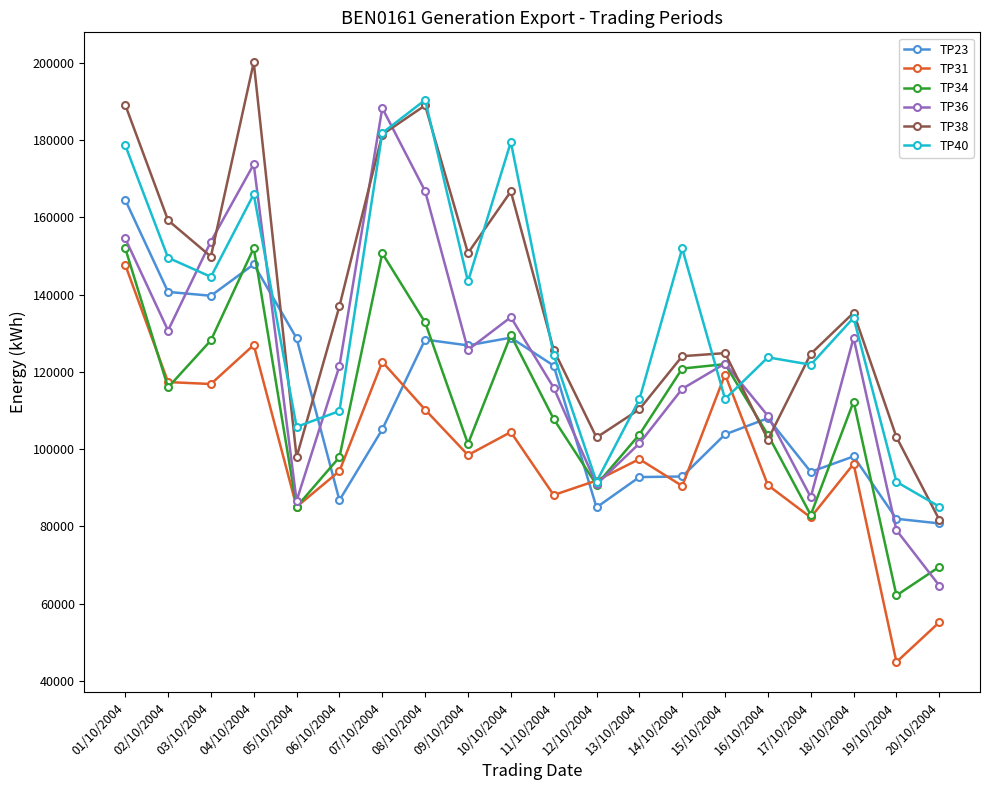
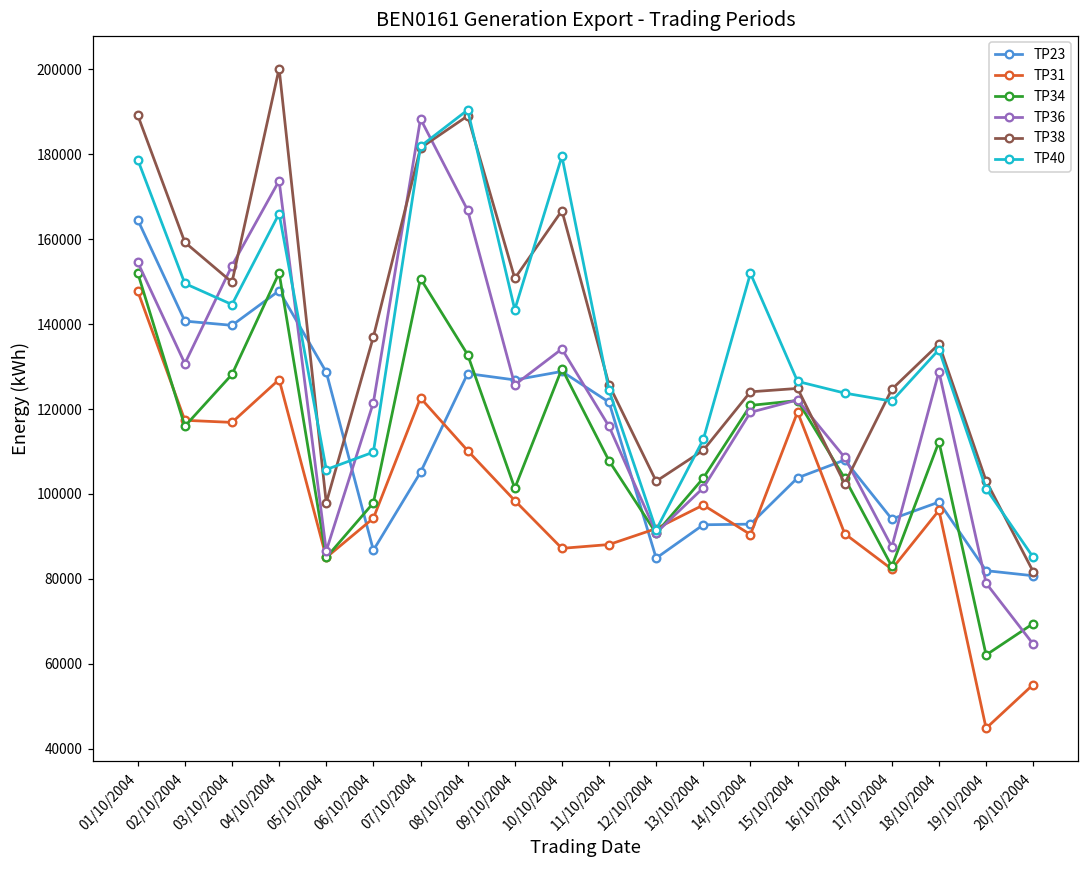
  {
    "TP23": {
      "01/10/2004": 165000,
      "02/10/2004": 141000,
      "03/10/2004": 140000,
      "04/10/2004": 148000,
      "05/10/2004": 129000,
      "06/10/2004": 87000,
      "07/10/2004": 105000,
      "08/10/2004": 128000,
      "09/10/2004": 127000,
      "11/10/2004": 122000,
      "12/10/2004": 85000,
      "13/10/2004": 93000,
      "14/10/2004": 93000,
      "15/10/2004": 104000,
      "17/10/2004": 94000,
      "18/10/2004": 98000,
      "19/10/2004": 82000,
      "20/10/2004": 81000
    },
    "TP31": {
      "01/10/2004": 148000,
      "02/10/2004": 117000,
      "03/10/2004": 117000,
      "04/10/2004": 127000,
      "06/10/2004": 94000,
      "07/10/2004": 123000,
      "08/10/2004": 110000,
      "09/10/2004": 98000,
-     "10/10/2004": 104000,
+     "10/10/2004": 87000,
      "11/10/2004": 88000,
      "13/10/2004": 97000,
      "14/10/2004": 90000,
      "15/10/2004": 119000,
      "16/10/2004": 91000,
      "18/10/2004": 96000,
      "19/10/2004": 45000,
      "20/10/2004": 55000
    },
    "TP34": {
      "01/10/2004": 152000,
      "02/10/2004": 116000,
      "03/10/2004": 128000,
      "04/10/2004": 152000,
      "06/10/2004": 98000,
      "07/10/2004": 151000,
      "08/10/2004": 133000,
      "09/10/2004": 101000,
      "11/10/2004": 108000,
      "13/10/2004": 104000,
      "14/10/2004": 121000,
      "16/10/2004": 104000,
      "18/10/2004": 112000,
      "19/10/2004": 62000,
      "20/10/2004": 70000
    },
    "TP36": {
      "01/10/2004": 155000,
      "02/10/2004": 131000,
      "03/10/2004": 154000,
      "04/10/2004": 174000,
      "05/10/2004": 87000,
      "06/10/2004": 122000,
      "07/10/2004": 188000,
      "08/10/2004": 167000,
      "09/10/2004": 126000,
      "10/10/2004": 134000,
      "11/10/2004": 116000,
      "13/10/2004": 101000,
-     "14/10/2004": 116000,
+     "14/10/2004": 119000,
      "17/10/2004": 88000,
      "18/10/2004": 129000,
      "19/10/2004": 79000,
      "20/10/2004": 65000
    },
    "TP38": {
      "01/10/2004": 189000,
      "02/10/2004": 159000,
      "03/10/2004": 150000,
      "04/10/2004": 200000,
      "05/10/2004": 98000,
      "06/10/2004": 137000,
      "08/10/2004": 189000,
      "09/10/2004": 151000,
      "10/10/2004": 167000,
      "11/10/2004": 126000,
      "12/10/2004": 103000,
      "13/10/2004": 110000,
      "14/10/2004": 124000,
      "15/10/2004": 125000,
      "16/10/2004": 102000,
      "17/10/2004": 125000,
      "18/10/2004": 135000,
      "19/10/2004": 103000,
      "20/10/2004": 82000
    },
    "TP40": {
      "01/10/2004": 179000,
      "02/10/2004": 150000,
      "03/10/2004": 145000,
      "04/10/2004": 166000,
      "05/10/2004": 106000,
      "06/10/2004": 110000,
      "08/10/2004": 190000,
      "09/10/2004": 143000,
      "10/10/2004": 180000,
      "11/10/2004": 124000,
      "13/10/2004": 113000,
      "14/10/2004": 152000,
-     "15/10/2004": 113000,
+     "15/10/2004": 127000,
      "16/10/2004": 124000,
      "17/10/2004": 122000,
      "18/10/2004": 134000,
-     "19/10/2004": 92000,
+     "19/10/2004": 101000,
      "20/10/2004": 85000
    }
  }
